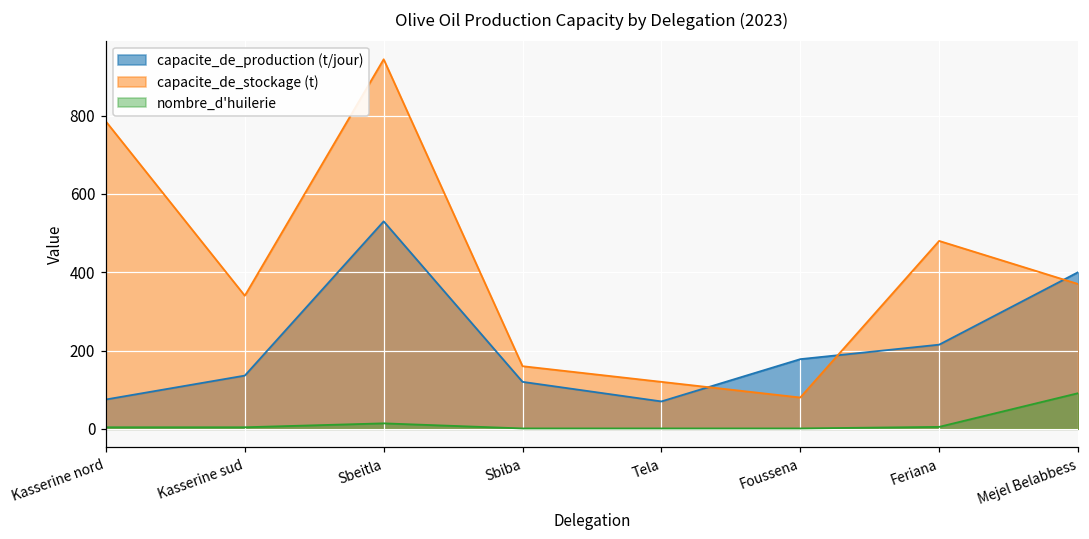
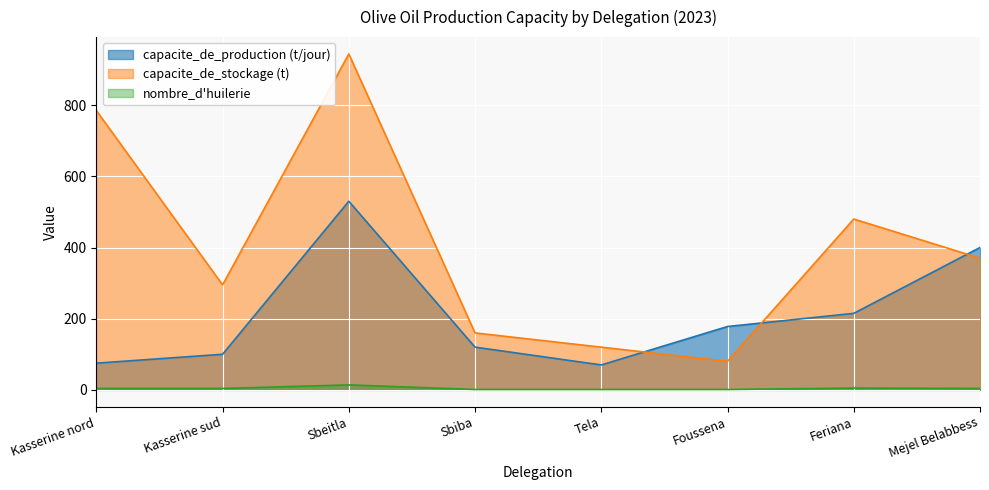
  {
    "capacite_de_production (t/jour)": {
      "Kasserine nord": 80,
-     "Kasserine sud": 140,
+     "Kasserine sud": 100,
      "Sbeitla": 530,
      "Sbiba": 120,
      "Tela": 70,
      "Foussena": 180,
      "Feriana": 220,
      "Mejel Belabbess": 400
    },
    "capacite_de_stockage (t)": {
      "Kasserine nord": 790,
-     "Kasserine sud": 340,
+     "Kasserine sud": 300,
      "Sbeitla": 940,
      "Sbiba": 160,
      "Tela": 120,
      "Foussena": 80,
      "Feriana": 480,
      "Mejel Belabbess": 370
    },
    "nombre_d'huilerie": {
      "Kasserine nord": 0,
      "Kasserine sud": 0,
      "Sbeitla": 10,
      "Sbiba": 0,
      "Tela": 0,
      "Foussena": 0,
      "Feriana": 10,
-     "Mejel Belabbess": 90
+     "Mejel Belabbess": 0
    }
  }
